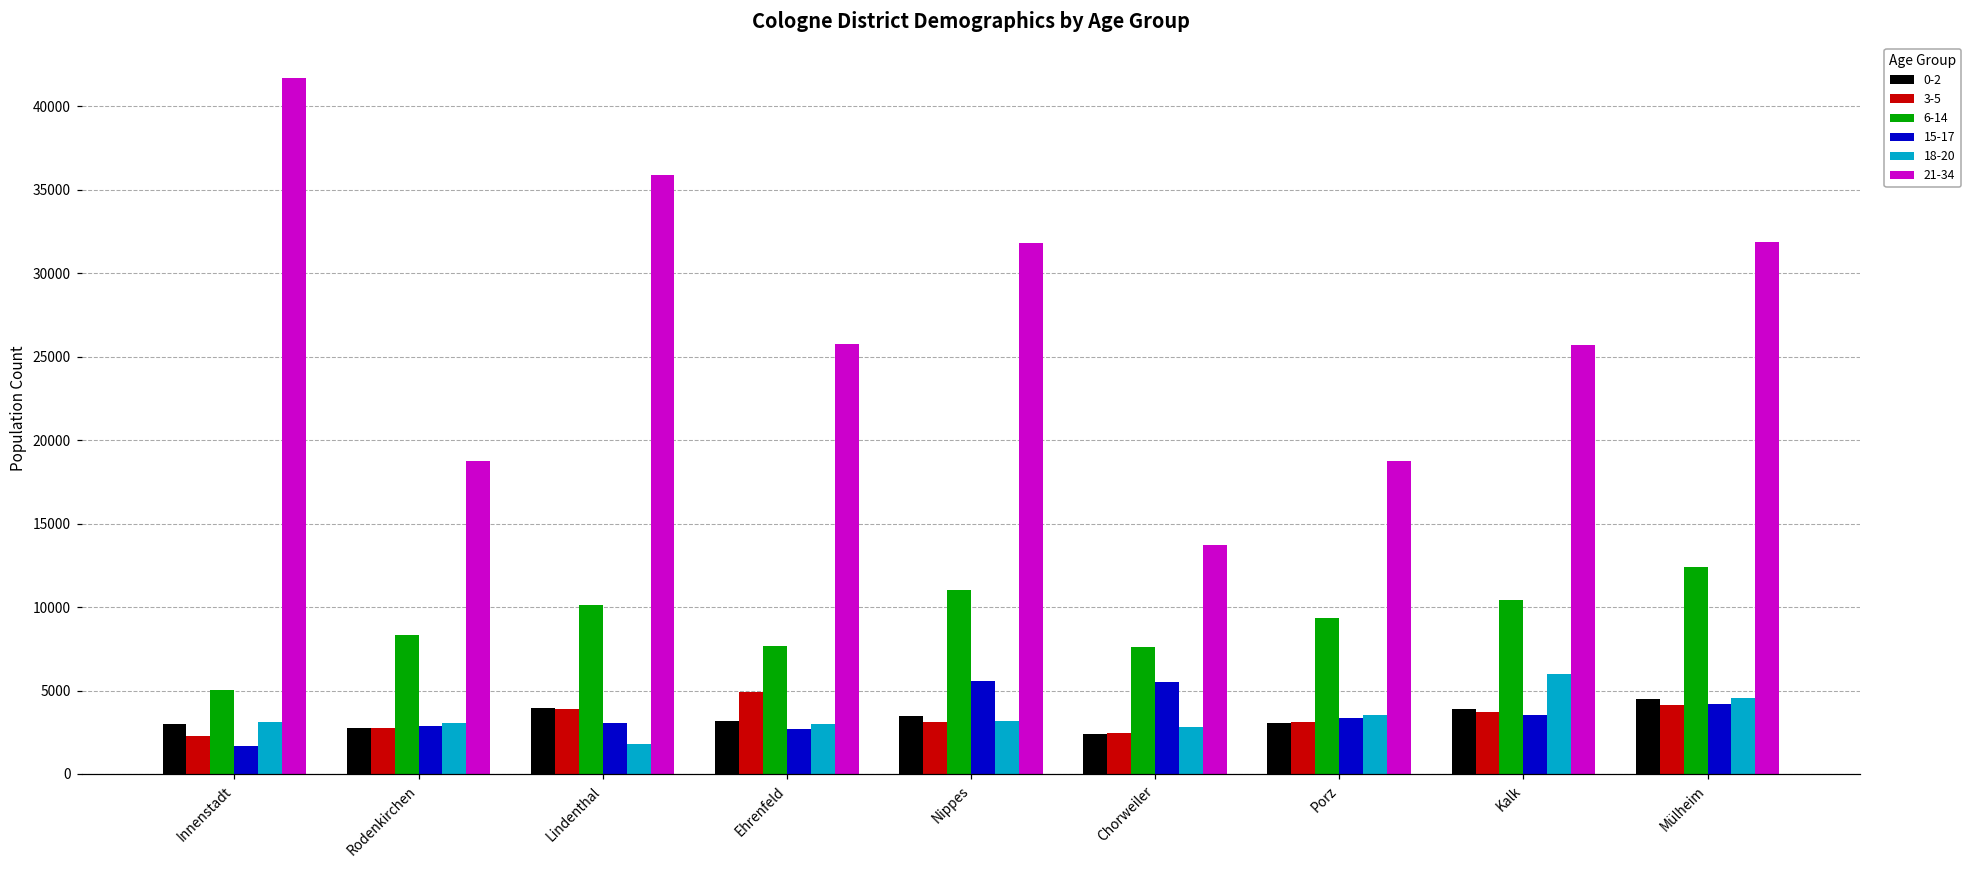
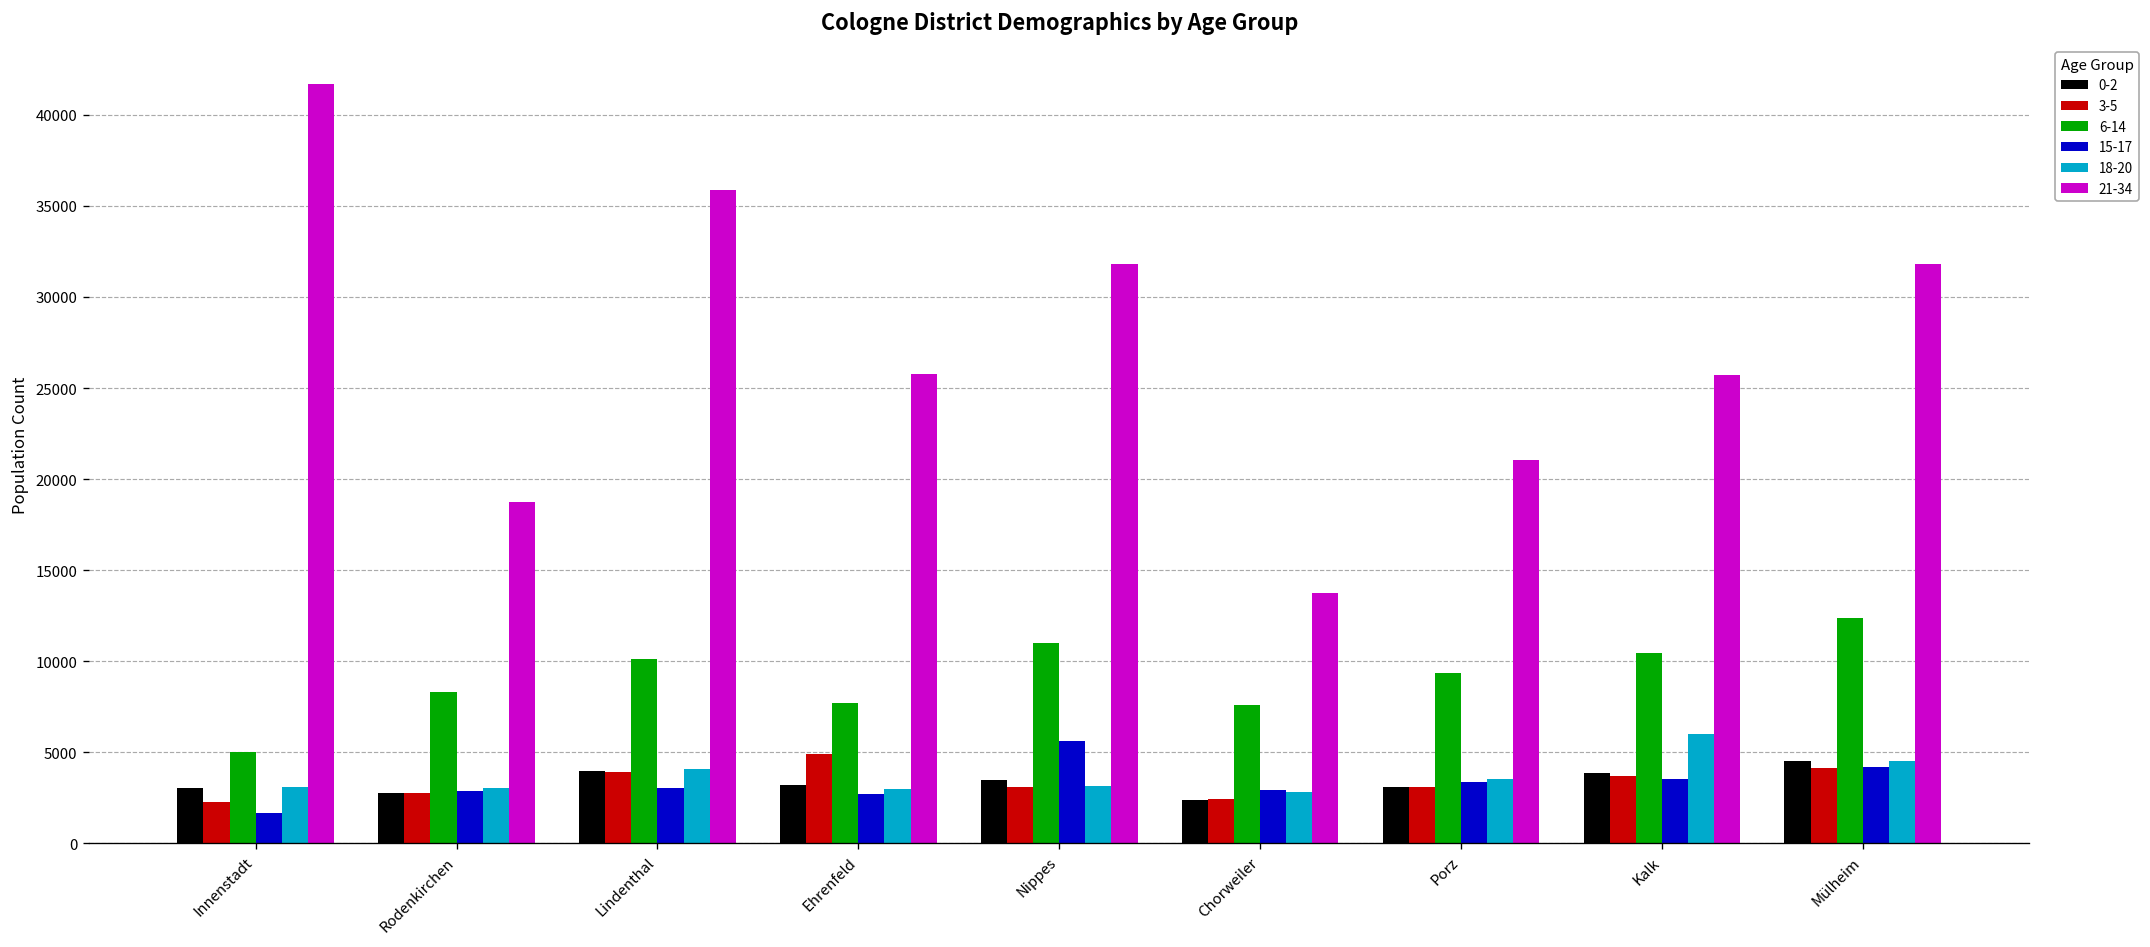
  {
    "0-2": {
      "Innenstadt": 3000,
      "Rodenkirchen": 2700,
      "Lindenthal": 4000,
      "Ehrenfeld": 3200,
      "Nippes": 3500,
      "Chorweiler": 2400,
      "Porz": 3100,
      "Kalk": 3900,
      "Mülheim": 4500
    },
    "3-5": {
      "Innenstadt": 2300,
      "Rodenkirchen": 2800,
      "Lindenthal": 3900,
      "Ehrenfeld": 4900,
      "Nippes": 3100,
      "Chorweiler": 2400,
      "Porz": 3100,
      "Kalk": 3700,
      "Mülheim": 4100
    },
    "6-14": {
      "Innenstadt": 5000,
      "Rodenkirchen": 8300,
      "Lindenthal": 10100,
      "Ehrenfeld": 7700,
      "Nippes": 11000,
      "Chorweiler": 7600,
      "Porz": 9300,
      "Kalk": 10400,
      "Mülheim": 12400
    },
    "15-17": {
      "Innenstadt": 1700,
      "Rodenkirchen": 2900,
      "Lindenthal": 3100,
      "Ehrenfeld": 2700,
      "Nippes": 5600,
-     "Chorweiler": 5500,
+     "Chorweiler": 2900,
      "Porz": 3400,
      "Kalk": 3500,
      "Mülheim": 4200
    },
    "18-20": {
      "Innenstadt": 3100,
      "Rodenkirchen": 3000,
-     "Lindenthal": 1800,
+     "Lindenthal": 4100,
      "Ehrenfeld": 3000,
      "Nippes": 3200,
      "Chorweiler": 2800,
      "Porz": 3500,
      "Kalk": 6000,
      "Mülheim": 4500
    },
    "21-34": {
      "Innenstadt": 41700,
      "Rodenkirchen": 18800,
      "Lindenthal": 35900,
      "Ehrenfeld": 25800,
      "Nippes": 31800,
      "Chorweiler": 13700,
-     "Porz": 18800,
+     "Porz": 21000,
      "Kalk": 25700,
      "Mülheim": 31800
    }
  }
